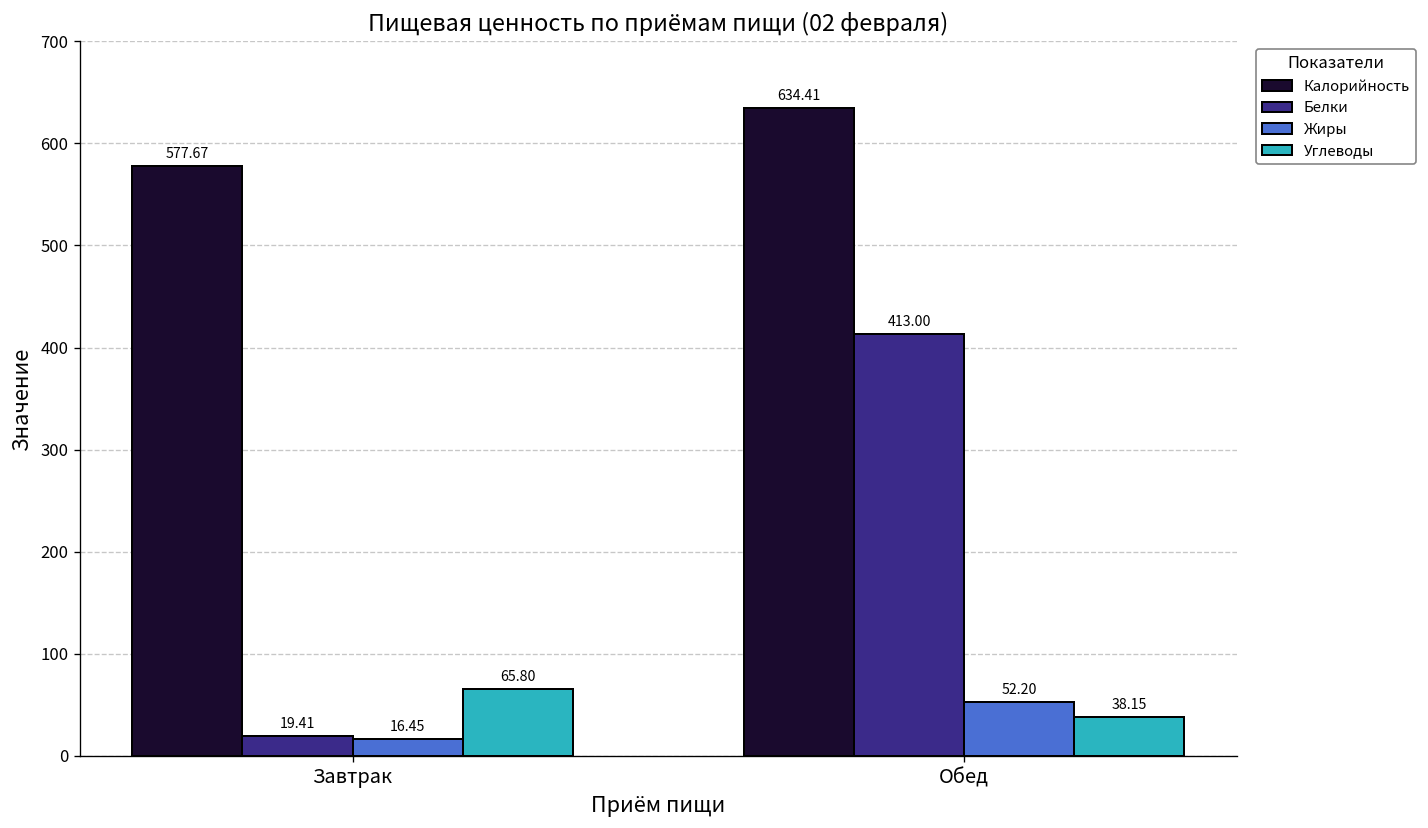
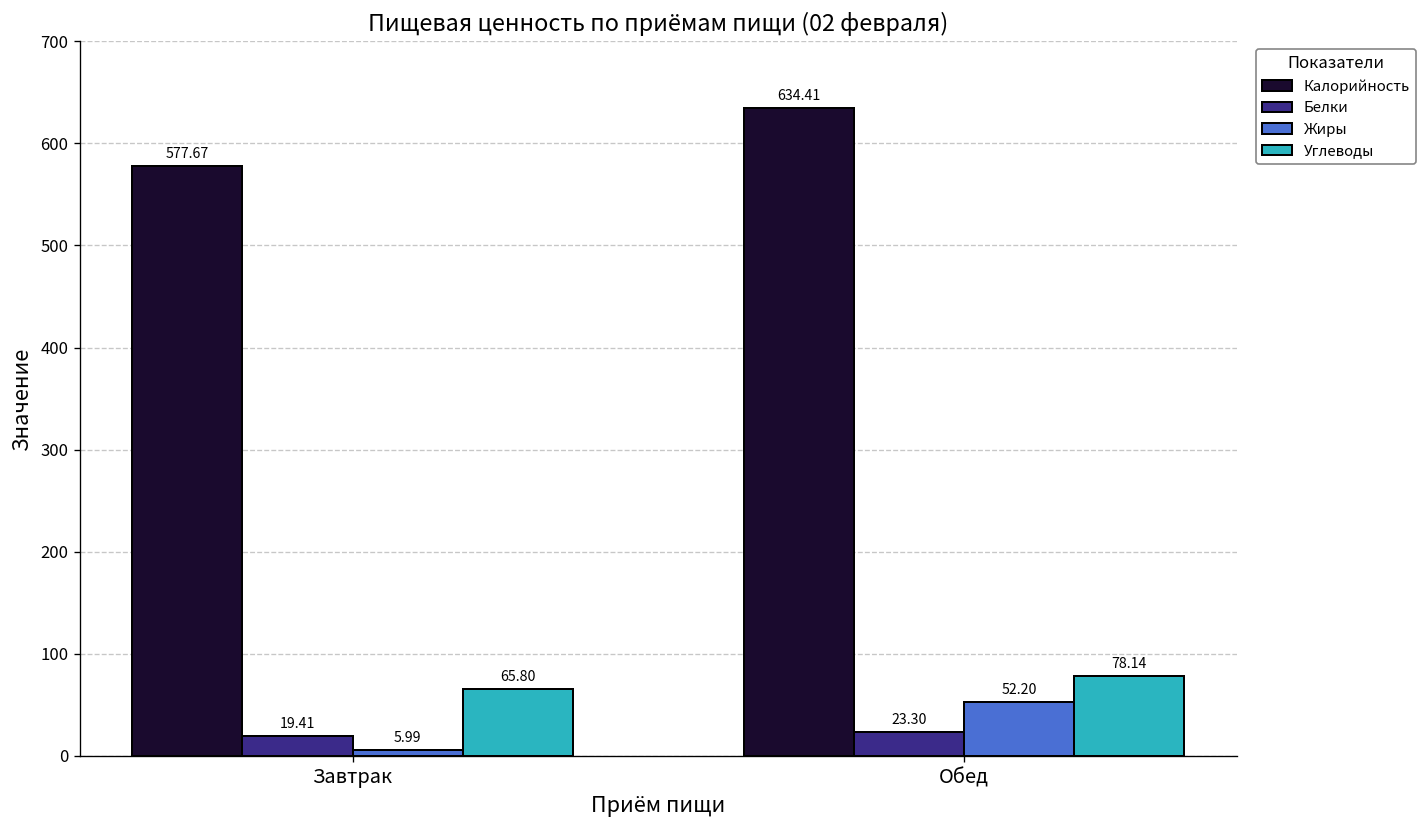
  {
    "Калорийность": {
      "Завтрак": 577.67,
      "Обед": 634.41
    },
    "Белки": {
      "Завтрак": 19.41,
-     "Обед": 413.00
+     "Обед": 23.30
    },
    "Жиры": {
-     "Завтрак": 16.45,
+     "Завтрак": 5.99,
      "Обед": 52.20
    },
    "Углеводы": {
      "Завтрак": 65.80,
-     "Обед": 38.15
+     "Обед": 78.14
    }
  }
